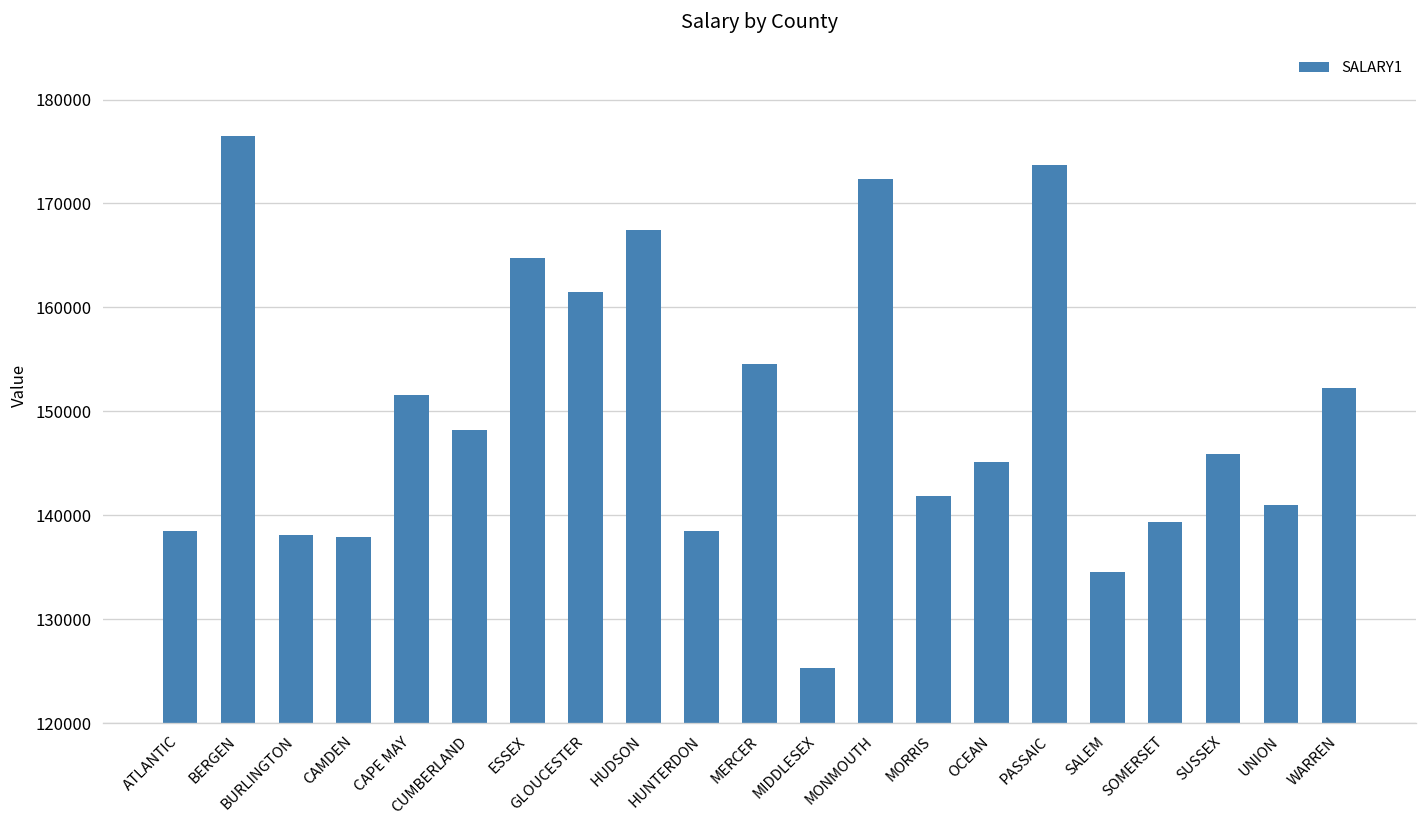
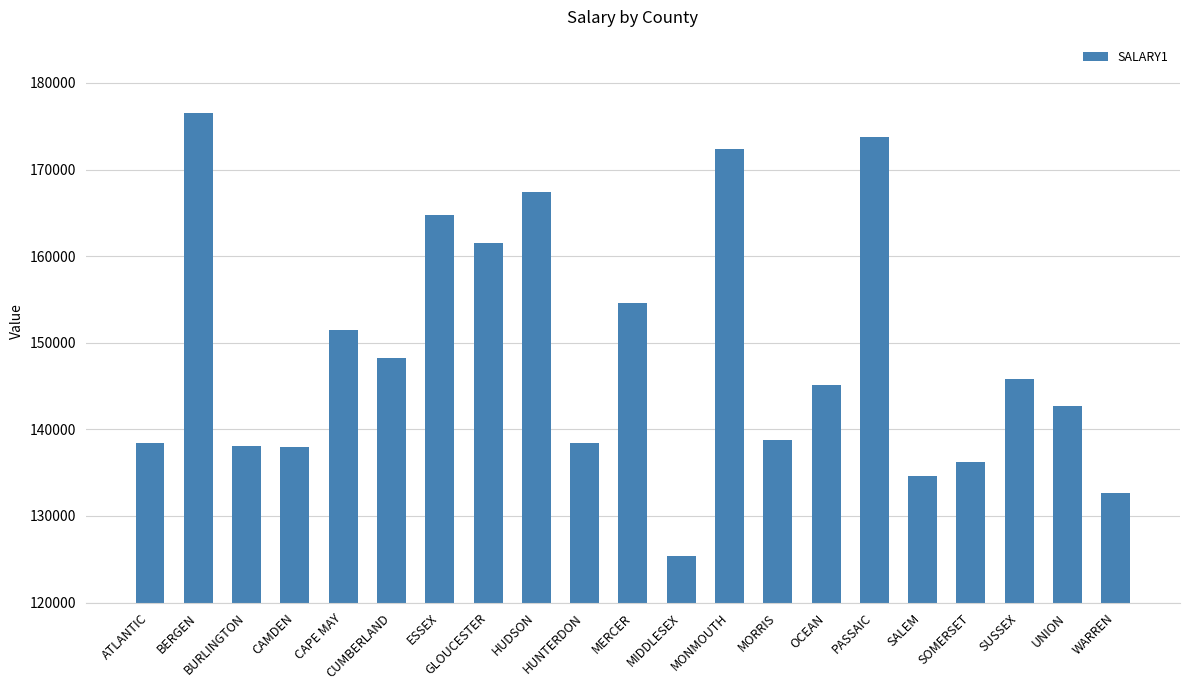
  {
    "ATLANTIC": 138000,
    "BERGEN": 176000,
    "BURLINGTON": 138000,
    "CAMDEN": 138000,
    "CAPE MAY": 152000,
    "CUMBERLAND": 148000,
    "ESSEX": 165000,
    "GLOUCESTER": 162000,
    "HUDSON": 167000,
    "HUNTERDON": 138000,
    "MERCER": 155000,
    "MIDDLESEX": 125000,
    "MONMOUTH": 172000,
-   "MORRIS": 142000,
+   "MORRIS": 139000,
    "OCEAN": 145000,
    "PASSAIC": 174000,
    "SALEM": 135000,
-   "SOMERSET": 139000,
+   "SOMERSET": 136000,
    "SUSSEX": 146000,
-   "UNION": 141000,
-   "WARREN": 152000
+   "UNION": 143000,
+   "WARREN": 133000
  }
